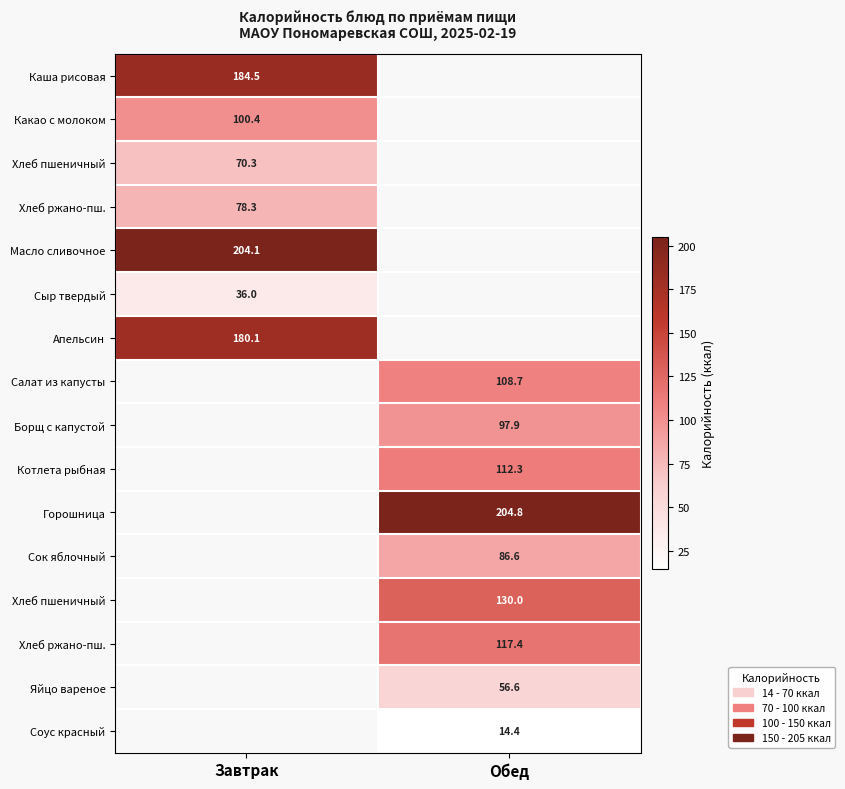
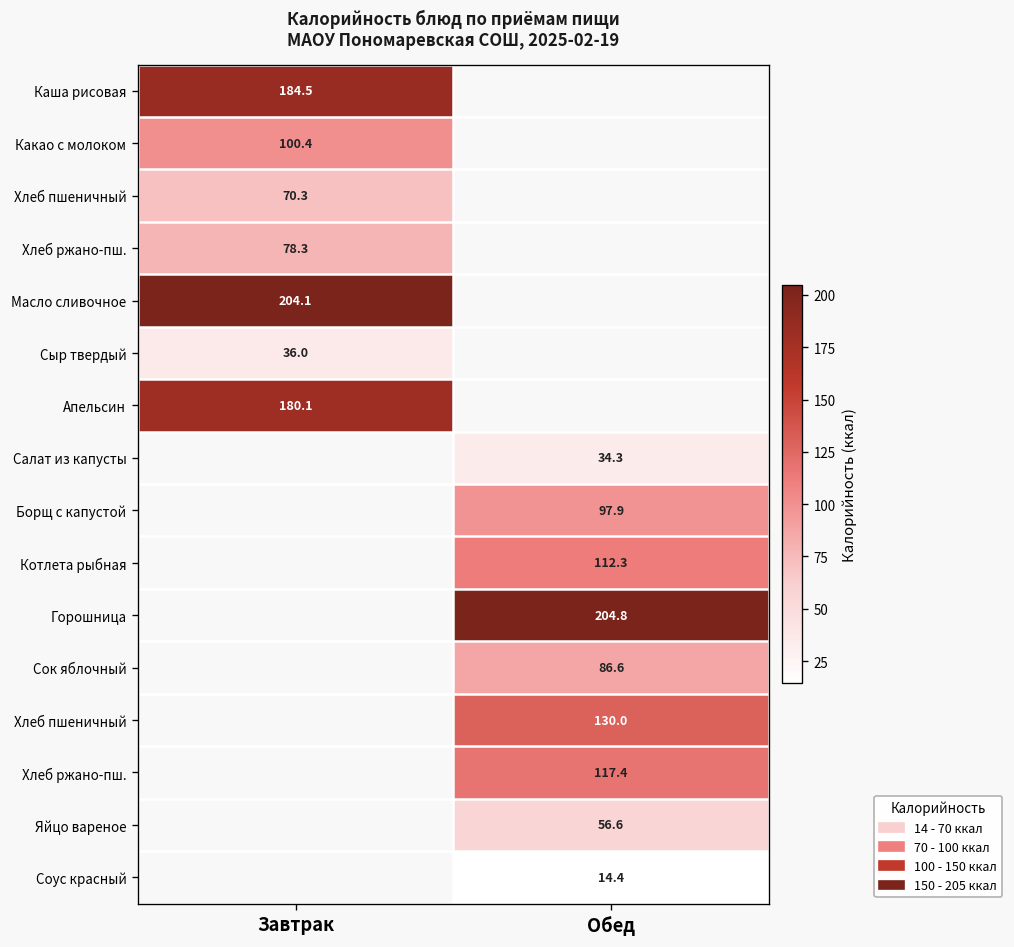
  {
    "Каша рисовая": {
      "Завтрак": 184.5
    },
    "Какао с молоком": {
      "Завтрак": 100.4
    },
    "Хлеб пшеничный": {
      "Завтрак": 70.3,
      "Обед": 130.0
    },
    "Хлеб ржано-пш.": {
      "Завтрак": 78.3,
      "Обед": 117.4
    },
    "Масло сливочное": {
      "Завтрак": 204.1
    },
    "Сыр твердый": {
      "Завтрак": 36.0
    },
    "Апельсин": {
      "Завтрак": 180.1
    },
    "Салат из капусты": {
-     "Обед": 108.7
+     "Обед": 34.3
    },
    "Борщ с капустой": {
      "Обед": 97.9
    },
    "Котлета рыбная": {
      "Обед": 112.3
    },
    "Горошница": {
      "Обед": 204.8
    },
    "Сок яблочный": {
      "Обед": 86.6
    },
    "Яйцо вареное": {
      "Обед": 56.6
    },
    "Соус красный": {
      "Обед": 14.4
    }
  }
